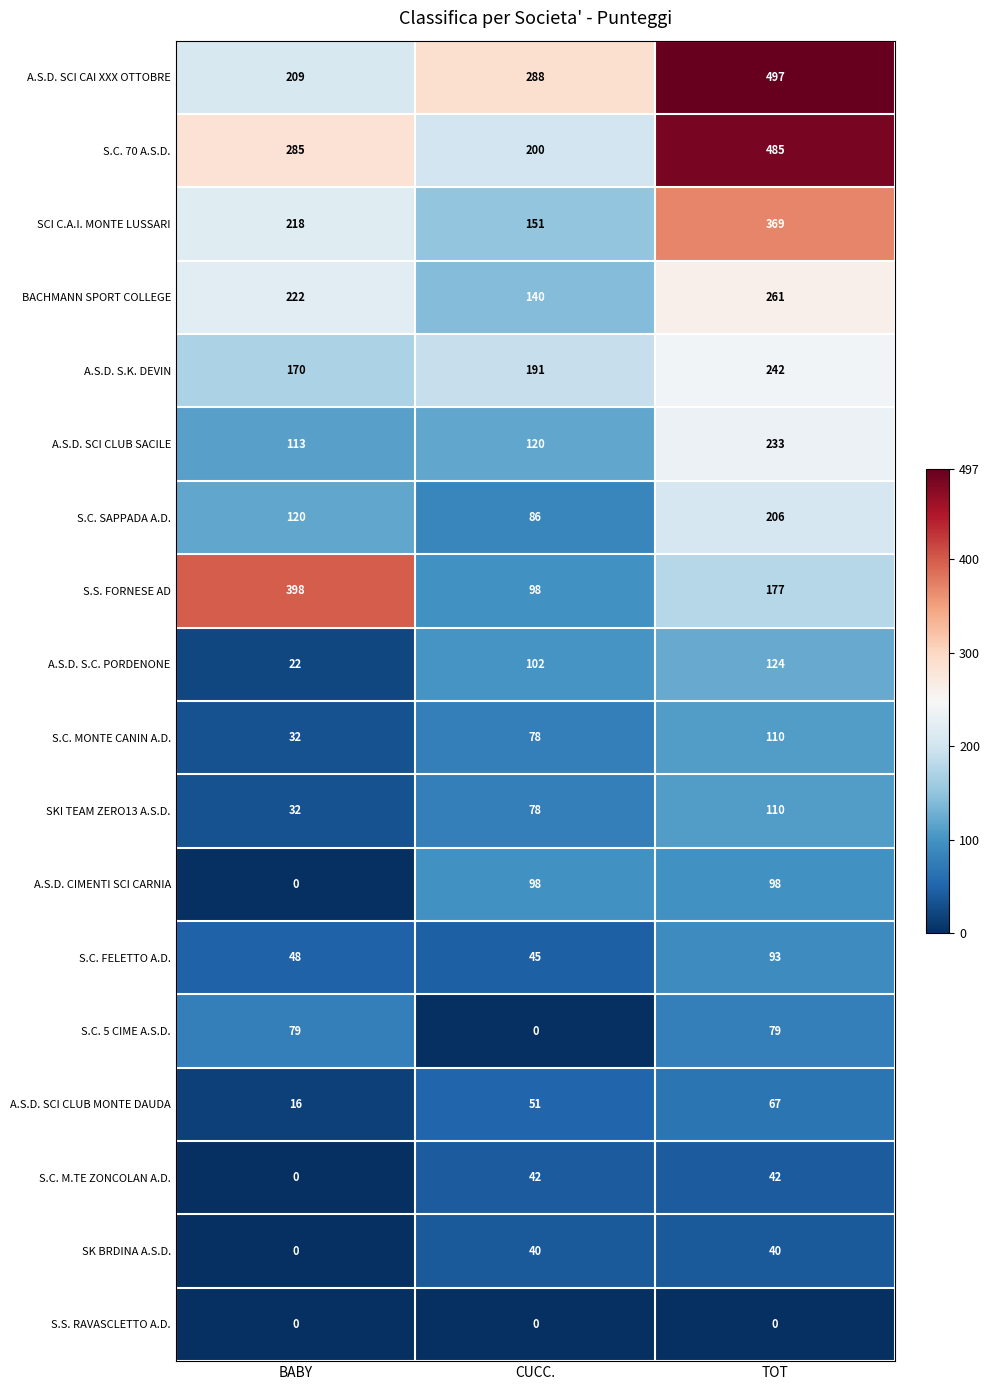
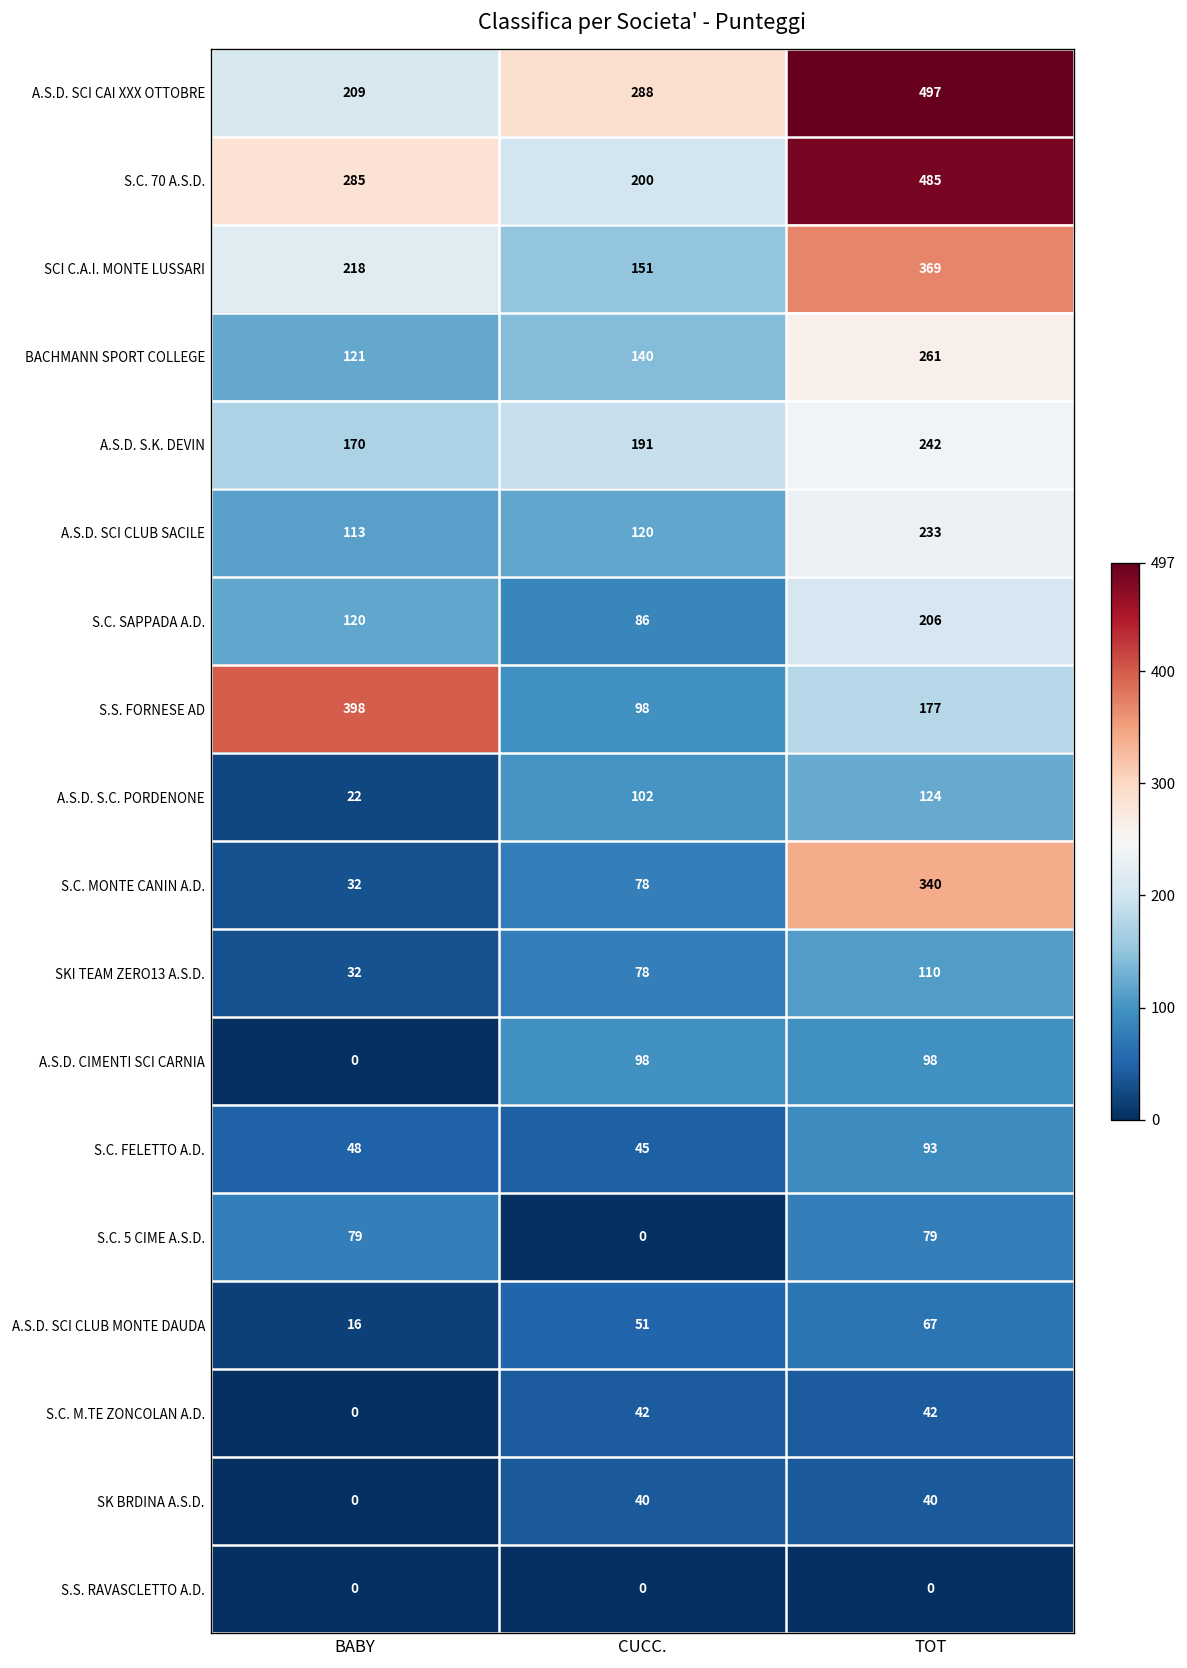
  {
    "A.S.D. SCI CAI XXX OTTOBRE": {
      "BABY": 209,
      "CUCC.": 288,
      "TOT": 497
    },
    "S.C. 70 A.S.D.": {
      "BABY": 285,
      "CUCC.": 200,
      "TOT": 485
    },
    "SCI C.A.I. MONTE LUSSARI": {
      "BABY": 218,
      "CUCC.": 151,
      "TOT": 369
    },
    "BACHMANN SPORT COLLEGE": {
-     "BABY": 222,
+     "BABY": 121,
      "CUCC.": 140,
      "TOT": 261
    },
    "A.S.D. S.K. DEVIN": {
      "BABY": 170,
      "CUCC.": 191,
      "TOT": 242
    },
    "A.S.D. SCI CLUB SACILE": {
      "BABY": 113,
      "CUCC.": 120,
      "TOT": 233
    },
    "S.C. SAPPADA A.D.": {
      "BABY": 120,
      "CUCC.": 86,
      "TOT": 206
    },
    "S.S. FORNESE AD": {
      "BABY": 398,
      "CUCC.": 98,
      "TOT": 177
    },
    "A.S.D. S.C. PORDENONE": {
      "BABY": 22,
      "CUCC.": 102,
      "TOT": 124
    },
    "S.C. MONTE CANIN A.D.": {
      "BABY": 32,
      "CUCC.": 78,
-     "TOT": 110
+     "TOT": 340
    },
    "SKI TEAM ZERO13 A.S.D.": {
      "BABY": 32,
      "CUCC.": 78,
      "TOT": 110
    },
    "A.S.D. CIMENTI SCI CARNIA": {
      "BABY": 0,
      "CUCC.": 98,
      "TOT": 98
    },
    "S.C. FELETTO A.D.": {
      "BABY": 48,
      "CUCC.": 45,
      "TOT": 93
    },
    "S.C. 5 CIME A.S.D.": {
      "BABY": 79,
      "CUCC.": 0,
      "TOT": 79
    },
    "A.S.D. SCI CLUB MONTE DAUDA": {
      "BABY": 16,
      "CUCC.": 51,
      "TOT": 67
    },
    "S.C. M.TE ZONCOLAN A.D.": {
      "BABY": 0,
      "CUCC.": 42,
      "TOT": 42
    },
    "SK BRDINA A.S.D.": {
      "BABY": 0,
      "CUCC.": 40,
      "TOT": 40
    },
    "S.S. RAVASCLETTO A.D.": {
      "BABY": 0,
      "CUCC.": 0,
      "TOT": 0
    }
  }
